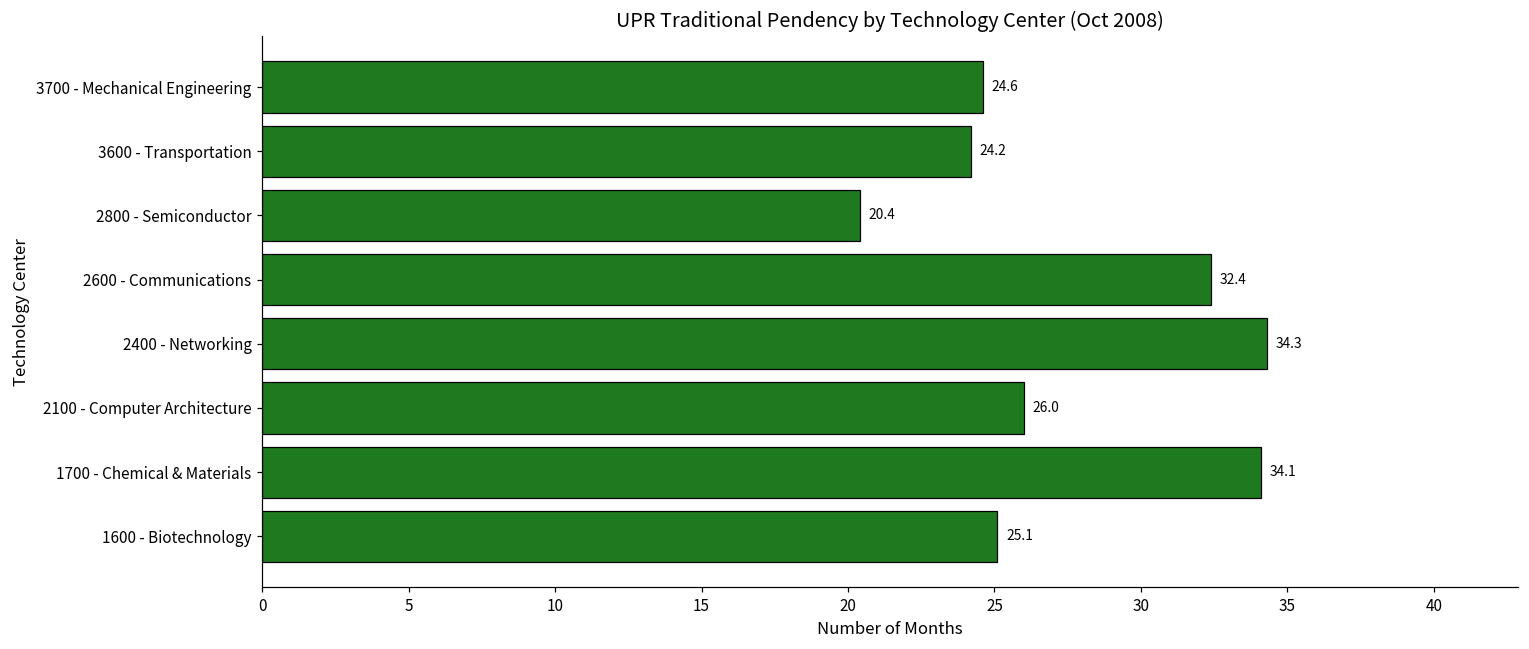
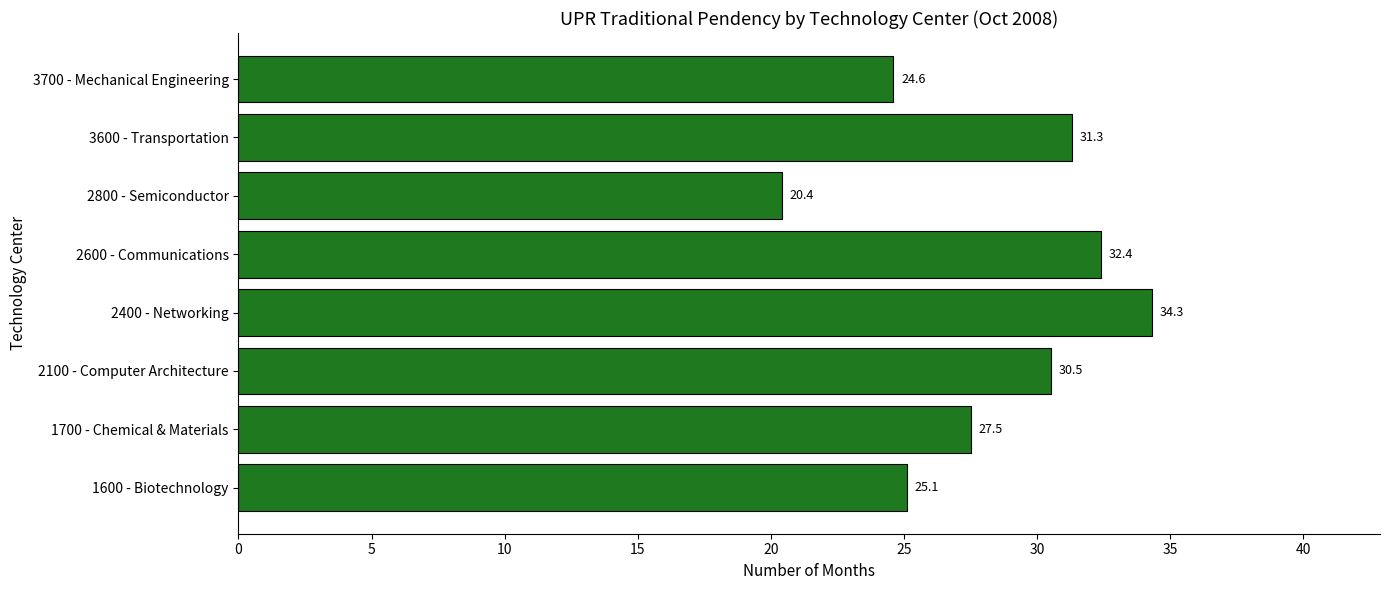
  {
    "3700 - Mechanical Engineering": 24.6,
-   "3600 - Transportation": 24.2,
+   "3600 - Transportation": 31.3,
    "2800 - Semiconductor": 20.4,
    "2600 - Communications": 32.4,
    "2400 - Networking": 34.3,
-   "2100 - Computer Architecture": 26.0,
-   "1700 - Chemical & Materials": 34.1,
+   "2100 - Computer Architecture": 30.5,
+   "1700 - Chemical & Materials": 27.5,
    "1600 - Biotechnology": 25.1
  }
